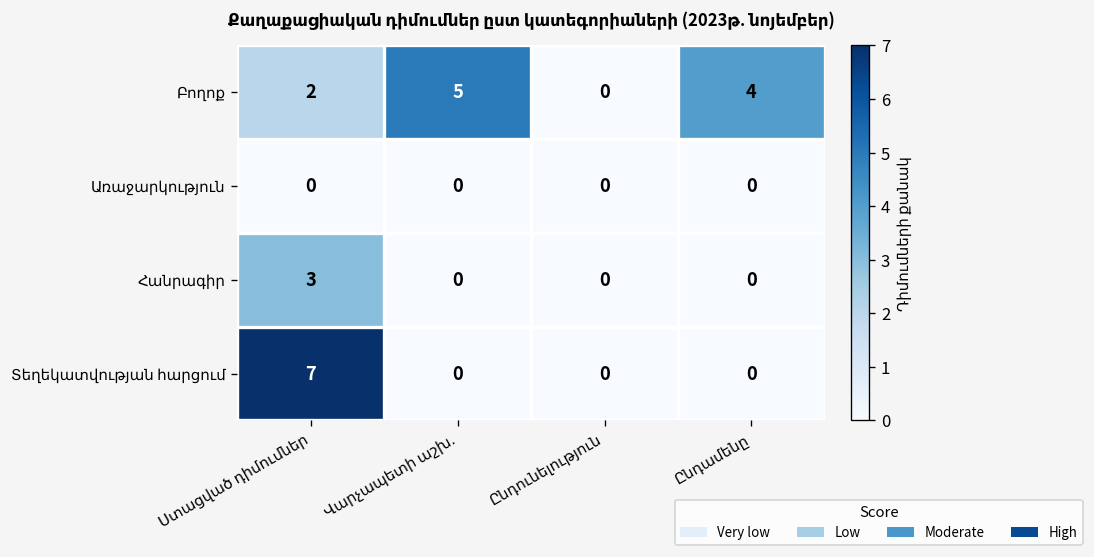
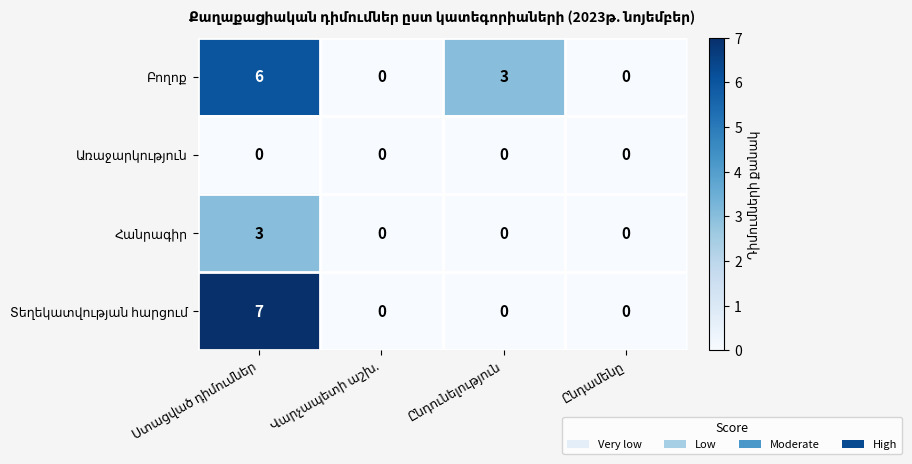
  {
    "Բողոք": {
-     "Ստացված դիմումներ": 2,
-     "Վարչապետի աշխ.": 5,
-     "Ընդունելություն": 0,
-     "Ընդամենը": 4
+     "Ստացված դիմումներ": 6,
+     "Վարչապետի աշխ.": 0,
+     "Ընդունելություն": 3,
+     "Ընդամենը": 0
    },
    "Առաջարկություն": {
      "Ստացված դիմումներ": 0,
      "Վարչապետի աշխ.": 0,
      "Ընդունելություն": 0,
      "Ընդամենը": 0
    },
    "Հանրագիր": {
      "Ստացված դիմումներ": 3,
      "Վարչապետի աշխ.": 0,
      "Ընդունելություն": 0,
      "Ընդամենը": 0
    },
    "Տեղեկատվության հարցում": {
      "Ստացված դիմումներ": 7,
      "Վարչապետի աշխ.": 0,
      "Ընդունելություն": 0,
      "Ընդամենը": 0
    }
  }
